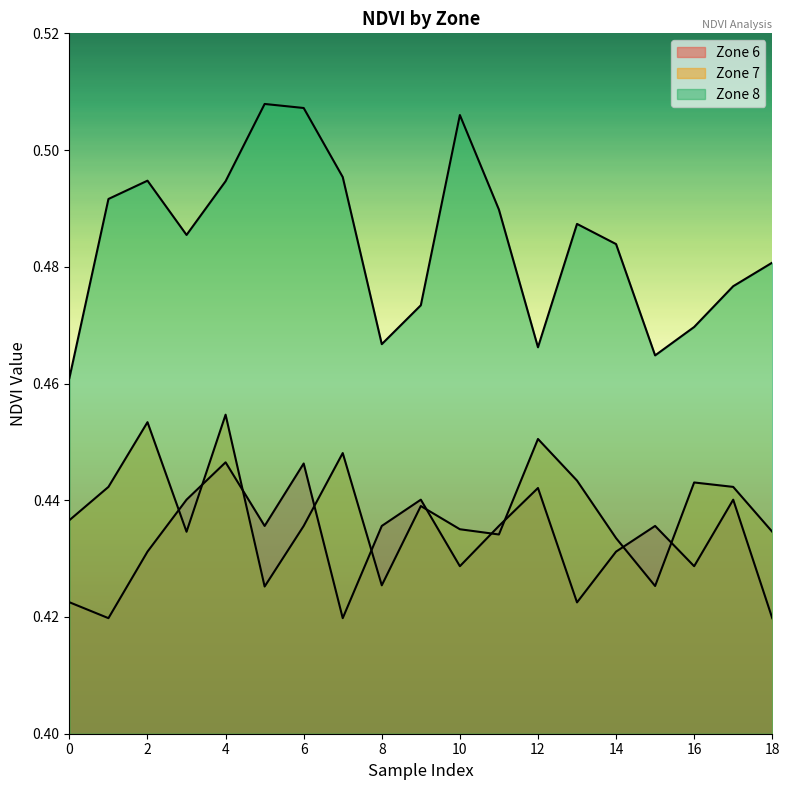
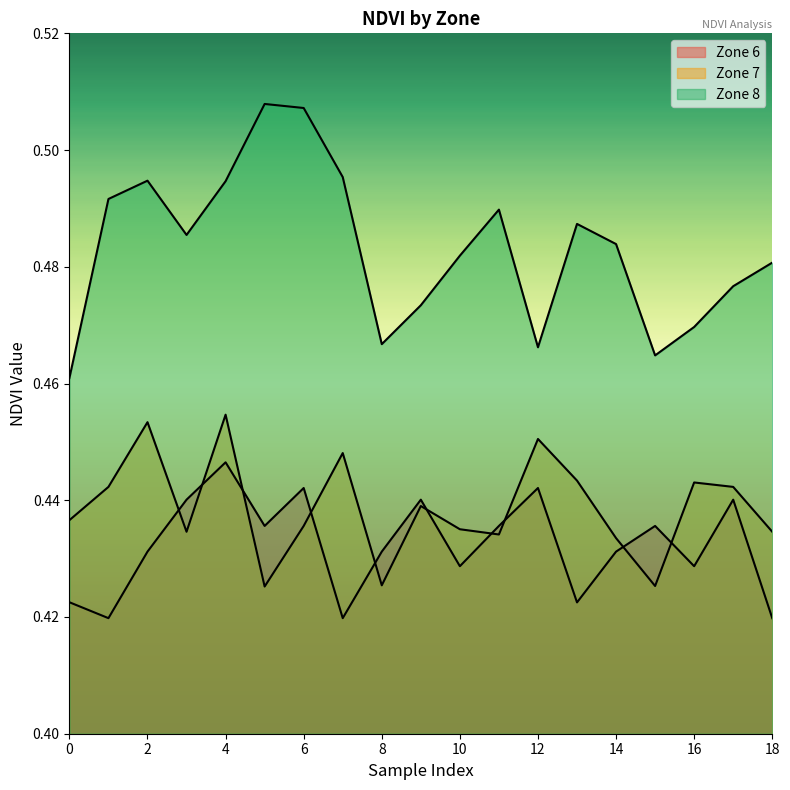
  {
    "Zone 6": {
      "0": 0.423,
      "2": 0.431,
      "4": 0.447,
-     "6": 0.446,
-     "8": 0.436,
+     "6": 0.442,
+     "8": 0.431,
      "10": 0.429,
      "12": 0.442,
      "14": 0.431,
      "16": 0.429,
      "18": 0.420
    },
    "Zone 7": {
      "0": 0.437,
      "2": 0.453,
      "4": 0.455,
      "6": 0.436,
      "8": 0.425,
      "10": 0.435,
      "12": 0.451,
      "14": 0.434,
      "16": 0.443,
      "18": 0.435
    },
    "Zone 8": {
      "0": 0.461,
      "2": 0.495,
      "4": 0.495,
      "6": 0.507,
      "8": 0.467,
-     "10": 0.506,
+     "10": 0.482,
      "12": 0.466,
      "14": 0.484,
      "16": 0.470,
      "18": 0.481
    }
  }
